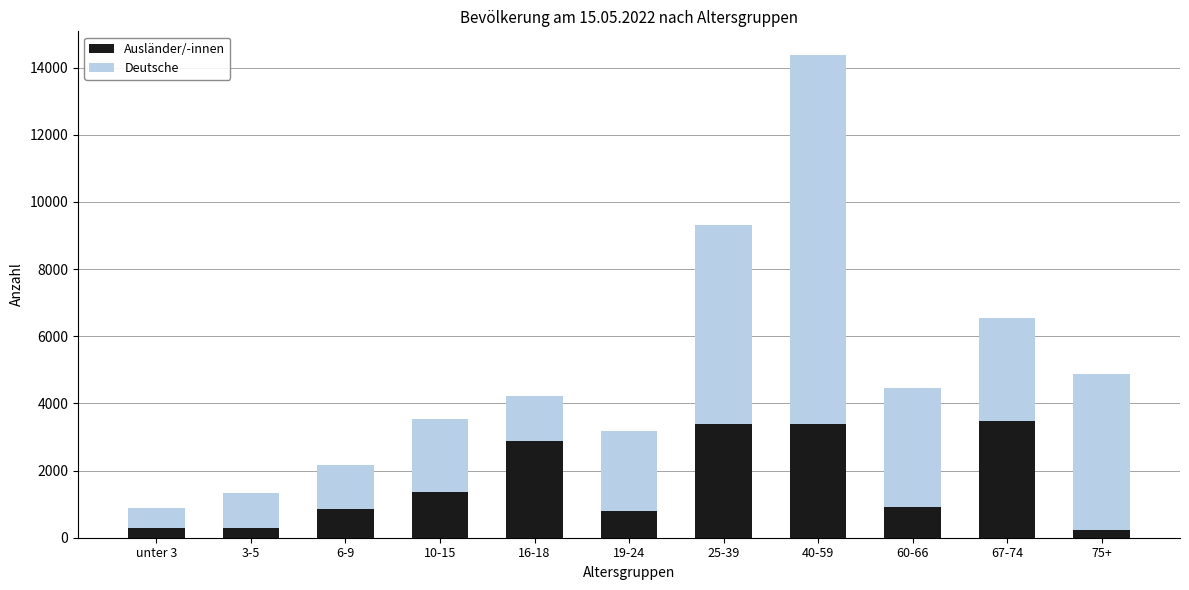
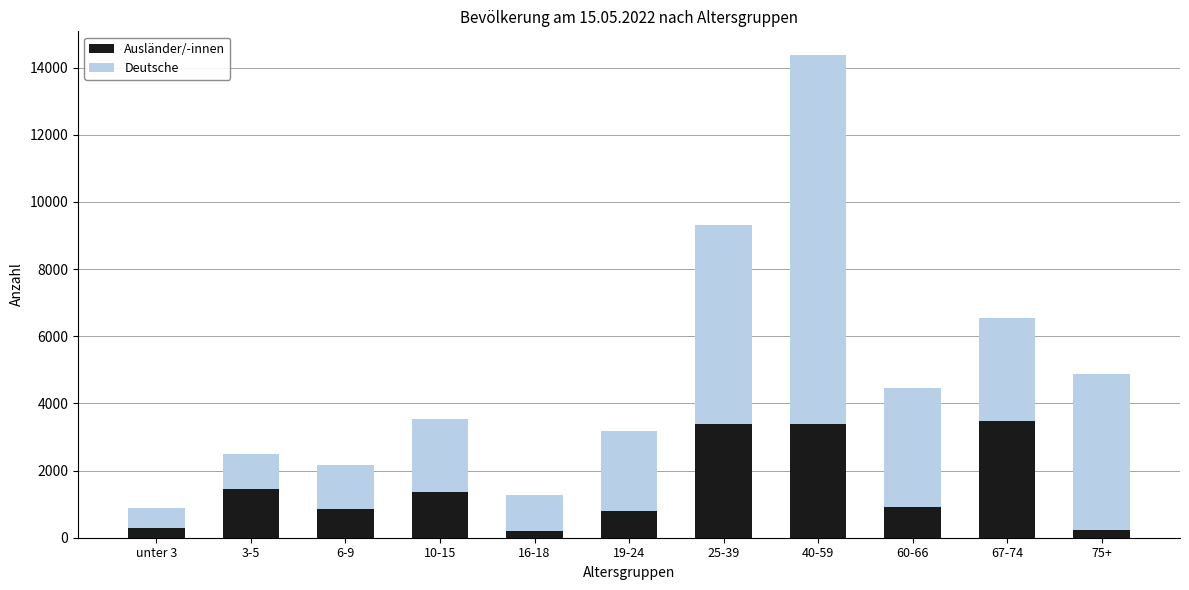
  {
    "Ausländer/-innen": {
      "unter 3": 300,
-     "3-5": 300,
+     "3-5": 1500,
      "6-9": 900,
      "10-15": 1300,
-     "16-18": 2900,
+     "16-18": 200,
      "19-24": 800,
      "25-39": 3400,
      "40-59": 3400,
      "60-66": 900,
      "67-74": 3500,
      "75+": 200
    },
    "Deutsche": {
      "unter 3": 600,
      "3-5": 1000,
      "6-9": 1300,
      "10-15": 2200,
-     "16-18": 1300,
+     "16-18": 1100,
      "19-24": 2400,
      "25-39": 5900,
      "40-59": 11000,
      "60-66": 3600,
      "67-74": 3100,
      "75+": 4600
    }
  }
